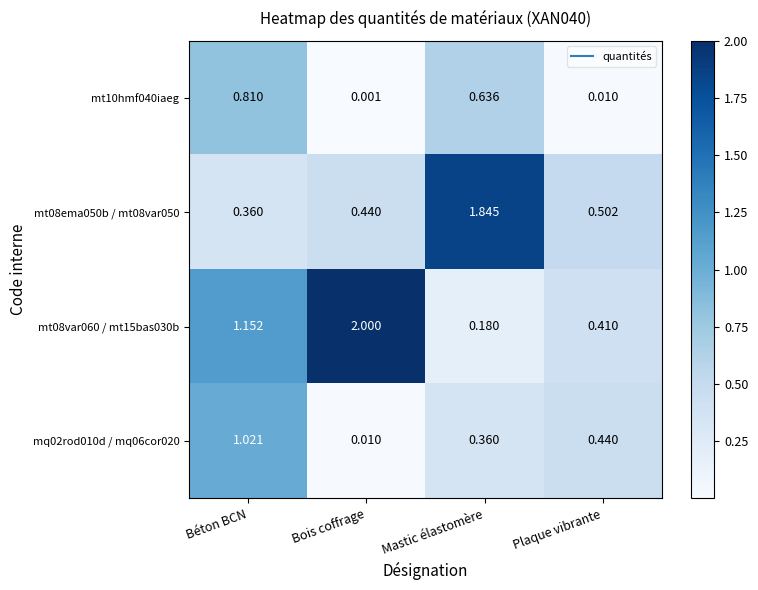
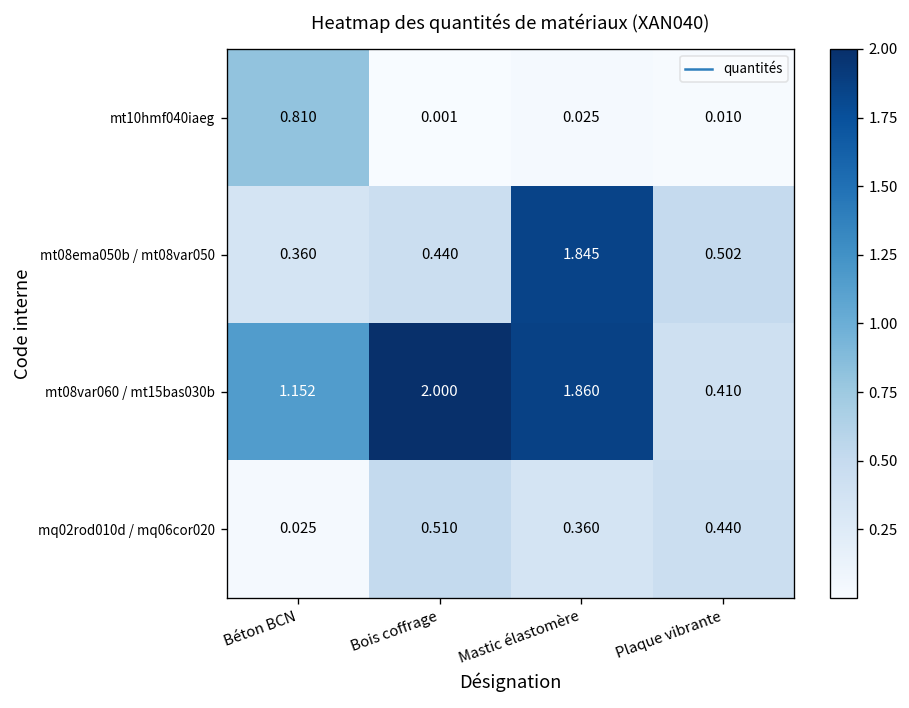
  {
    "mt10hmf040iaeg": {
      "Béton BCN": 0.810,
      "Bois coffrage": 0.001,
-     "Mastic élastomère": 0.636,
+     "Mastic élastomère": 0.025,
      "Plaque vibrante": 0.010
    },
    "mt08ema050b / mt08var050": {
      "Béton BCN": 0.360,
      "Bois coffrage": 0.440,
      "Mastic élastomère": 1.845,
      "Plaque vibrante": 0.502
    },
    "mt08var060 / mt15bas030b": {
      "Béton BCN": 1.152,
      "Bois coffrage": 2.000,
-     "Mastic élastomère": 0.180,
+     "Mastic élastomère": 1.860,
      "Plaque vibrante": 0.410
    },
    "mq02rod010d / mq06cor020": {
-     "Béton BCN": 1.021,
-     "Bois coffrage": 0.010,
+     "Béton BCN": 0.025,
+     "Bois coffrage": 0.510,
      "Mastic élastomère": 0.360,
      "Plaque vibrante": 0.440
    }
  }
